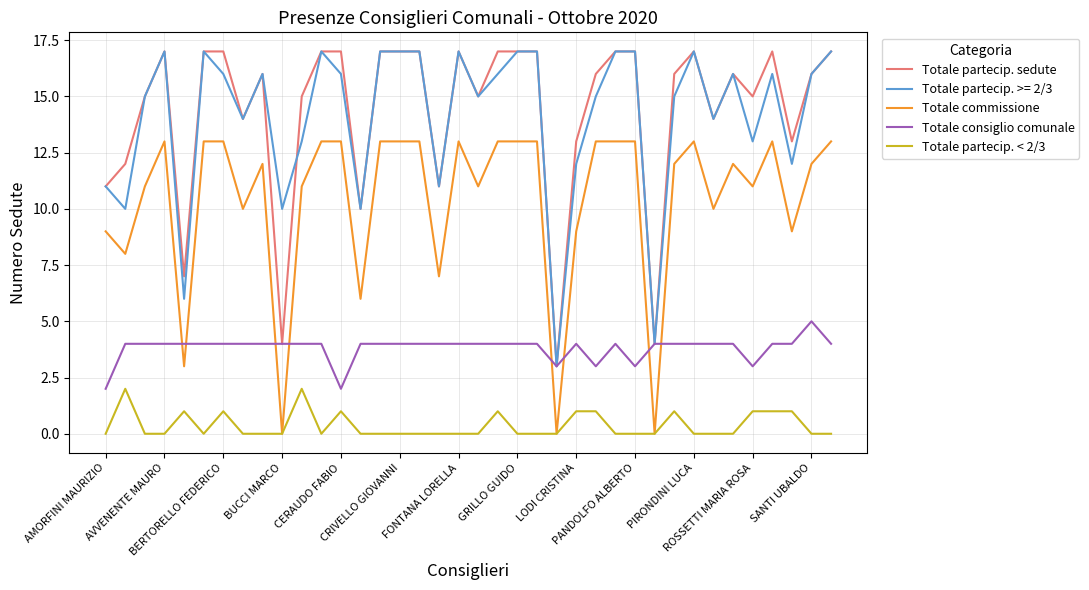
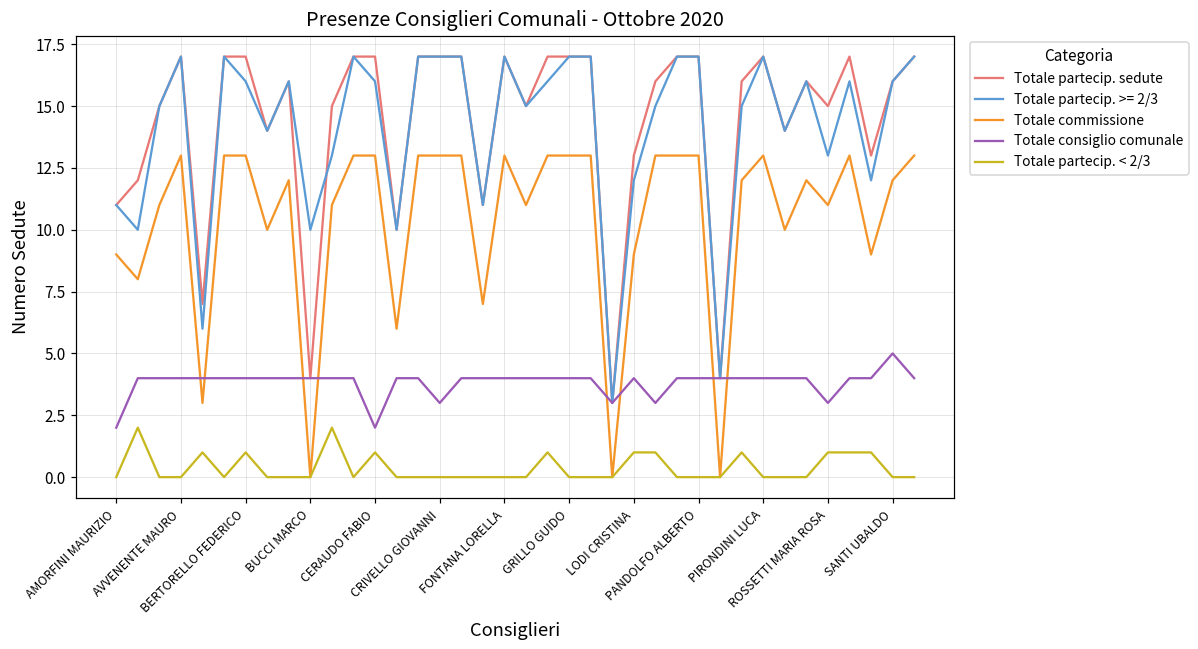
  {
    "Totale partecip. sedute": {
      "BERTORELLO FEDERICO": 17,
      "CERAUDO FABIO": 17,
      "LODI CRISTINA": 13,
      "ROSSETTI MARIA ROSA": 15
    },
    "Totale partecip. >= 2/3": {
      "BERTORELLO FEDERICO": 16,
      "BUCCI MARCO": 10,
      "CERAUDO FABIO": 16,
      "LODI CRISTINA": 12,
      "ROSSETTI MARIA ROSA": 13
    },
    "Totale consiglio comunale": {
      "AMORFINI MAURIZIO": 2,
      "AVVENENTE MAURO": 4,
      "BERTORELLO FEDERICO": 4,
      "CERAUDO FABIO": 2,
-     "CRIVELLO GIOVANNI": 4,
+     "CRIVELLO GIOVANNI": 3,
      "FONTANA LORELLA": 4,
      "GRILLO GUIDO": 4,
      "LODI CRISTINA": 4,
-     "PANDOLFO ALBERTO": 3,
+     "PANDOLFO ALBERTO": 4,
      "PIRONDINI LUCA": 4,
      "ROSSETTI MARIA ROSA": 3,
      "SANTI UBALDO": 5
    }
  }
